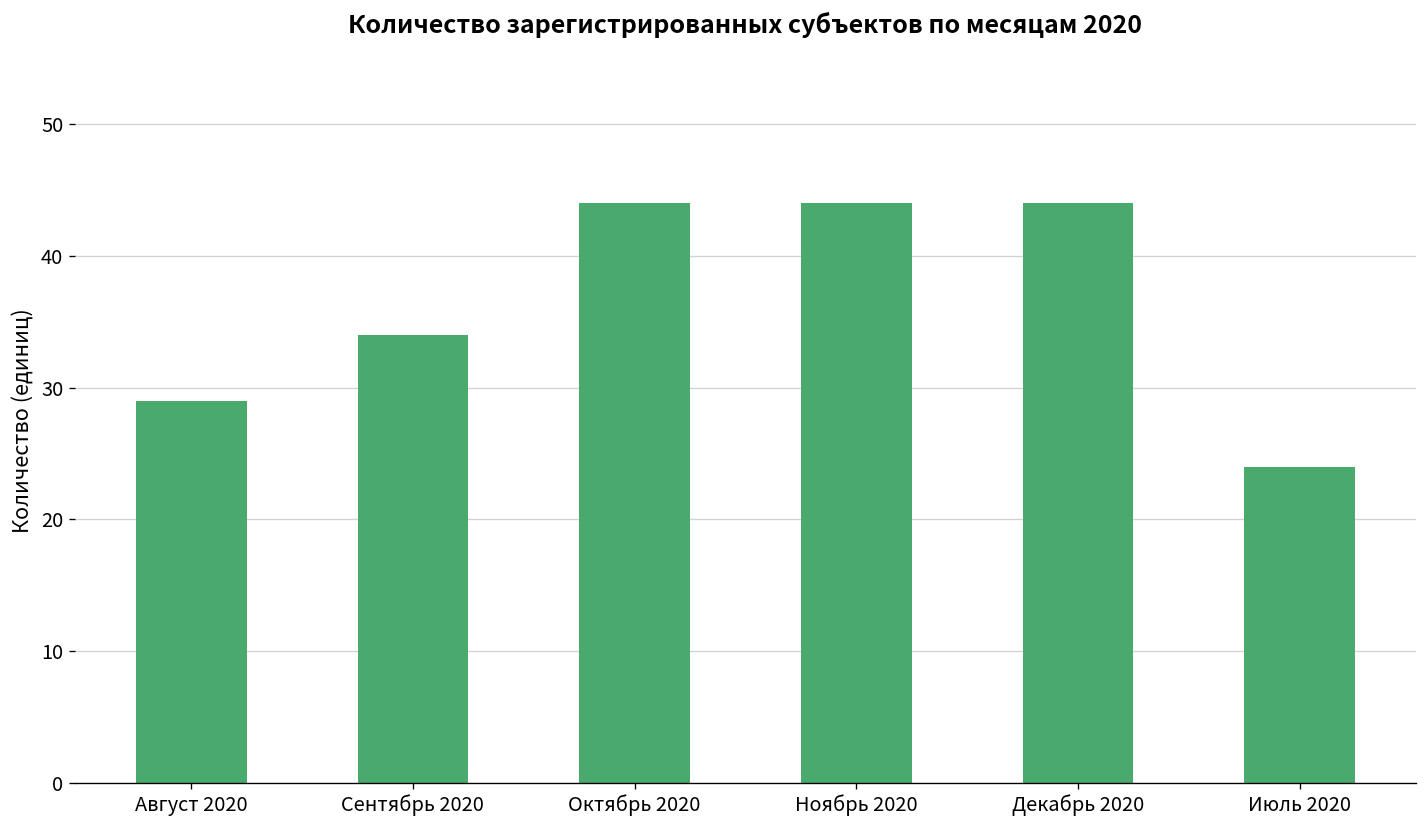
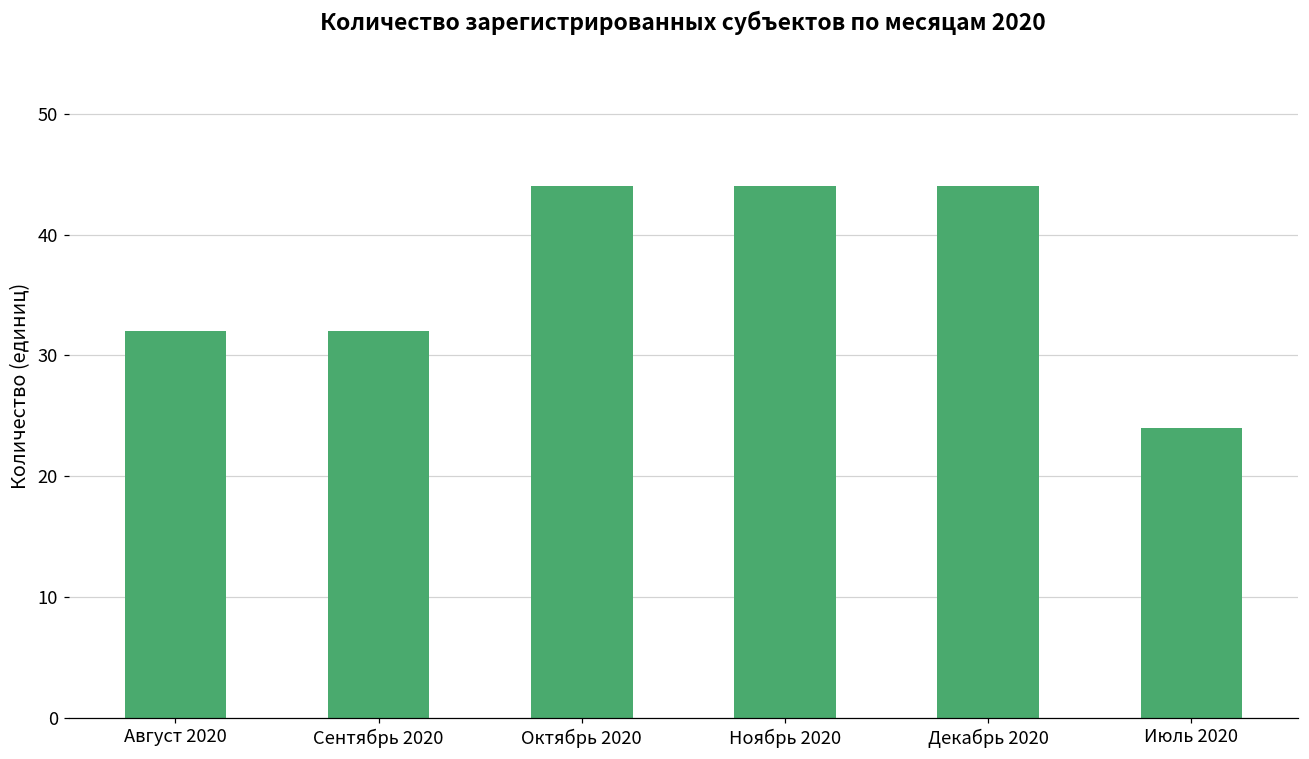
  {
-   "Август 2020": 29,
-   "Сентябрь 2020": 34,
+   "Август 2020": 32,
+   "Сентябрь 2020": 32,
    "Октябрь 2020": 44,
    "Ноябрь 2020": 44,
    "Декабрь 2020": 44,
    "Июль 2020": 24
  }
